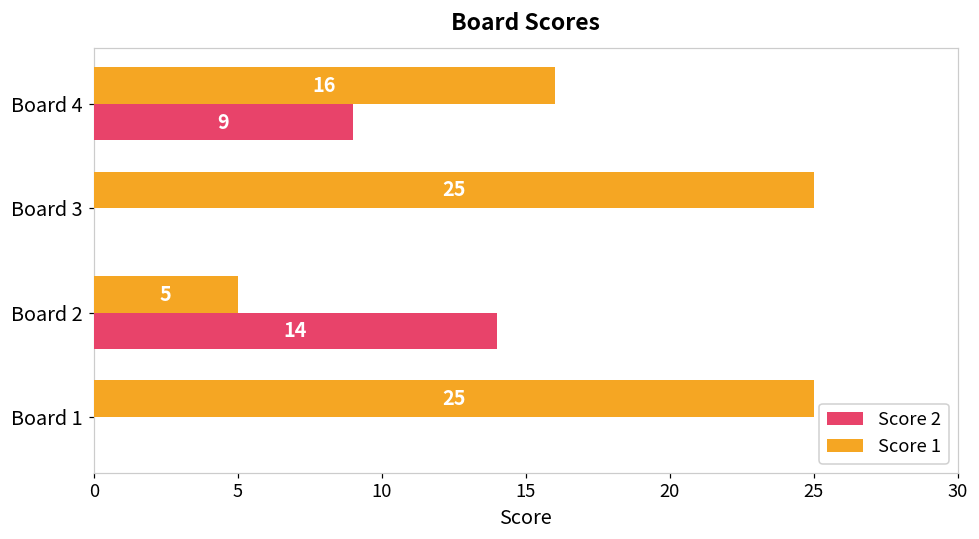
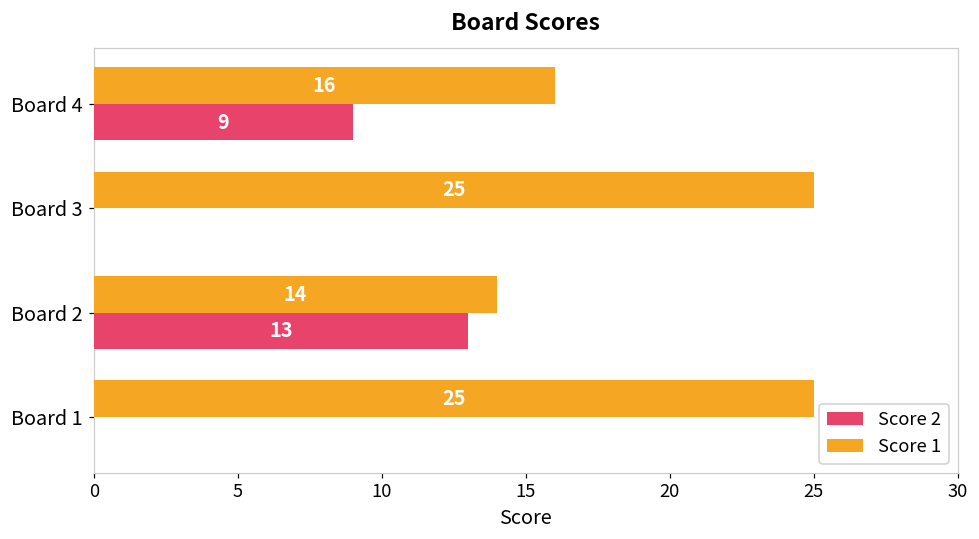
  {
    "Score 2": {
      "Board 4": 9,
-     "Board 2": 14
+     "Board 2": 13
    },
    "Score 1": {
      "Board 4": 16,
      "Board 3": 25,
-     "Board 2": 5,
+     "Board 2": 14,
      "Board 1": 25
    }
  }
